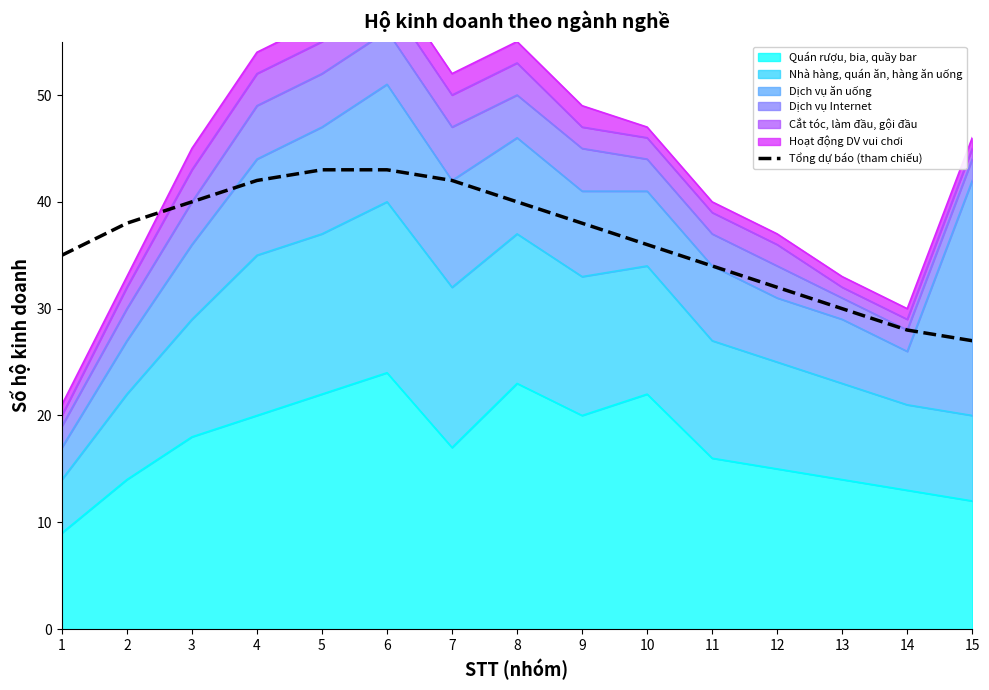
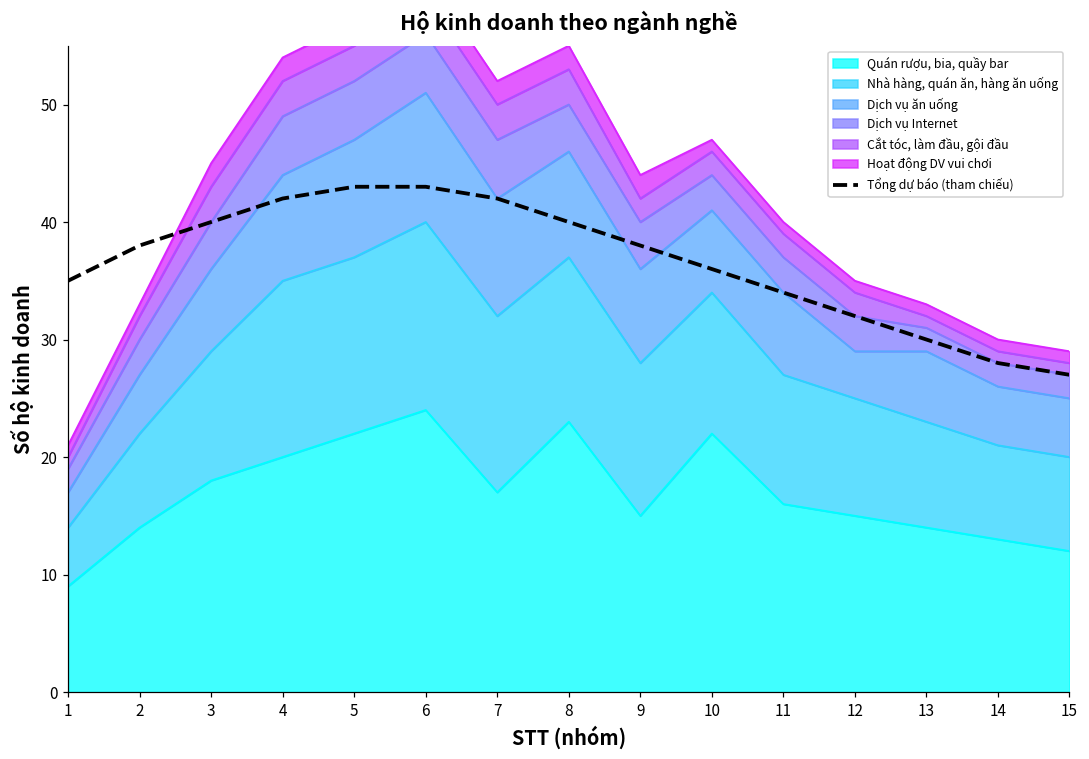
  {
    "Quán rượu, bia, quầy bar": {
      "1": 9,
      "2": 14,
      "3": 18,
      "4": 20,
      "5": 22,
      "6": 24,
      "7": 17,
      "8": 23,
-     "9": 20,
+     "9": 15,
      "10": 22,
      "11": 16,
      "12": 15,
      "13": 14,
      "14": 13,
      "15": 12
    },
    "Nhà hàng, quán ăn, hàng ăn uống": {
      "1": 5,
      "2": 8,
      "3": 11,
      "4": 15,
      "5": 15,
      "6": 16,
      "7": 15,
      "8": 14,
      "9": 13,
      "10": 12,
      "11": 11,
      "12": 10,
      "13": 9,
      "14": 8,
      "15": 8
    },
    "Dịch vụ ăn uống": {
      "1": 3,
      "2": 5,
      "3": 7,
      "4": 9,
      "5": 10,
      "6": 11,
      "8": 9,
      "9": 8,
      "10": 7,
-     "12": 6,
+     "12": 4,
      "13": 6,
      "14": 5,
-     "15": 22
+     "15": 5
    },
    "Dịch vụ Internet": {
      "1": 2,
      "2": 3,
      "4": 5,
      "5": 5,
      "7": 5,
      "8": 4,
      "9": 4,
      "10": 3,
      "11": 3,
      "13": 2
    },
    "Cắt tóc, làm đầu, gội đầu": {
      "1": 1,
      "2": 2,
      "3": 3,
      "4": 3,
      "5": 3,
      "7": 3,
      "8": 3,
      "9": 2,
      "10": 2,
      "11": 2,
      "12": 2,
      "13": 1,
      "14": 1,
      "15": 1
    },
    "Hoạt động DV vui chơi": {
      "1": 1,
      "2": 1,
      "3": 2,
      "4": 2,
      "7": 2,
      "8": 2,
      "9": 2,
      "10": 1,
      "11": 1,
      "12": 1,
      "13": 1,
      "14": 1,
      "15": 1
    },
    "Tổng dự báo (tham chiếu)": {
      "1": 35,
      "2": 38,
      "4": 42,
      "5": 43,
      "6": 43,
      "8": 40,
      "9": 38,
      "10": 36,
      "13": 30
    }
  }
